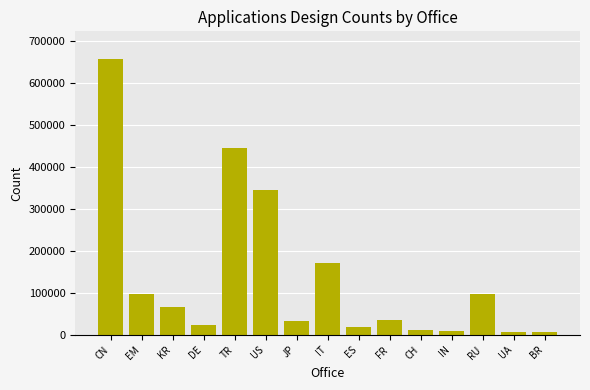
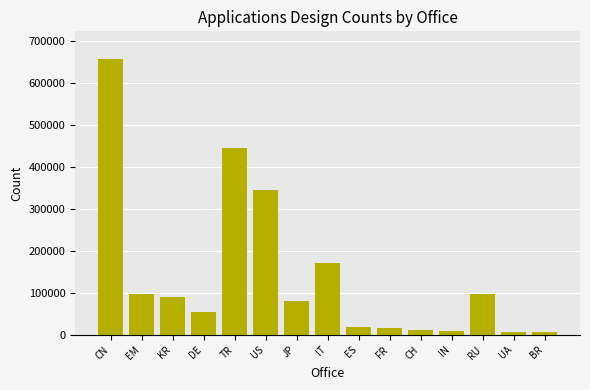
  {
    "CN": 660000,
    "EM": 100000,
-   "KR": 70000,
-   "DE": 20000,
+   "KR": 90000,
+   "DE": 60000,
    "TR": 450000,
    "US": 340000,
-   "JP": 30000,
+   "JP": 80000,
    "IT": 170000,
    "ES": 20000,
-   "FR": 40000,
+   "FR": 20000,
    "CH": 10000,
    "IN": 10000,
    "RU": 100000,
    "UA": 10000,
    "BR": 10000
  }
